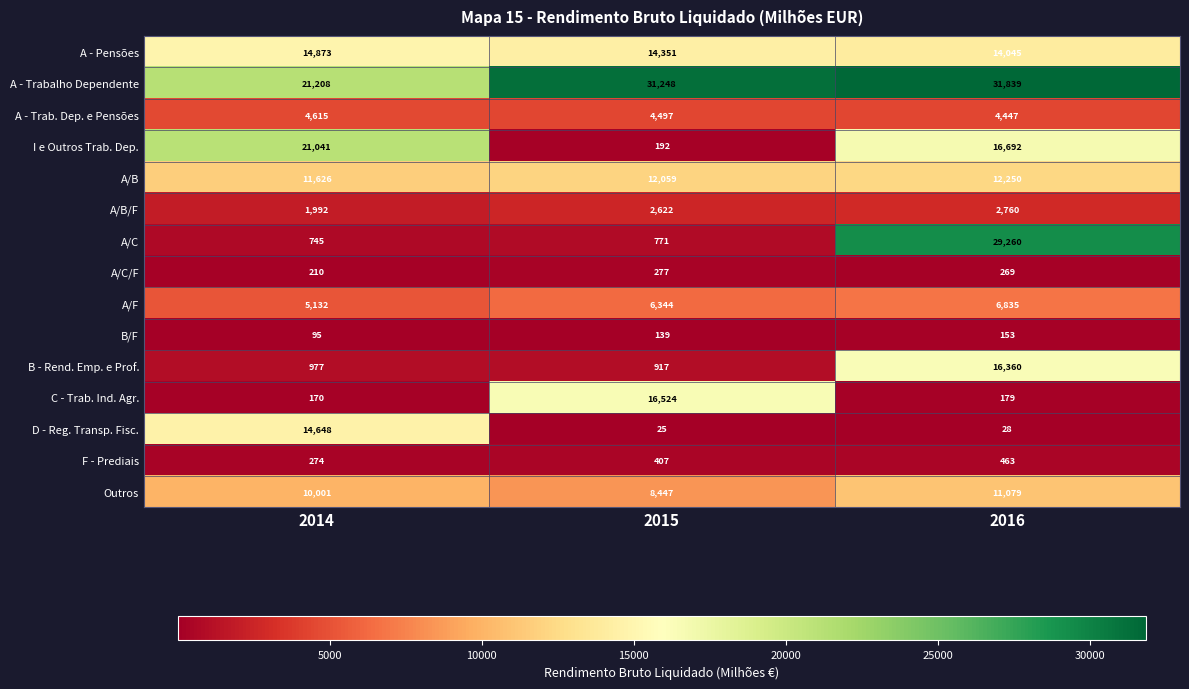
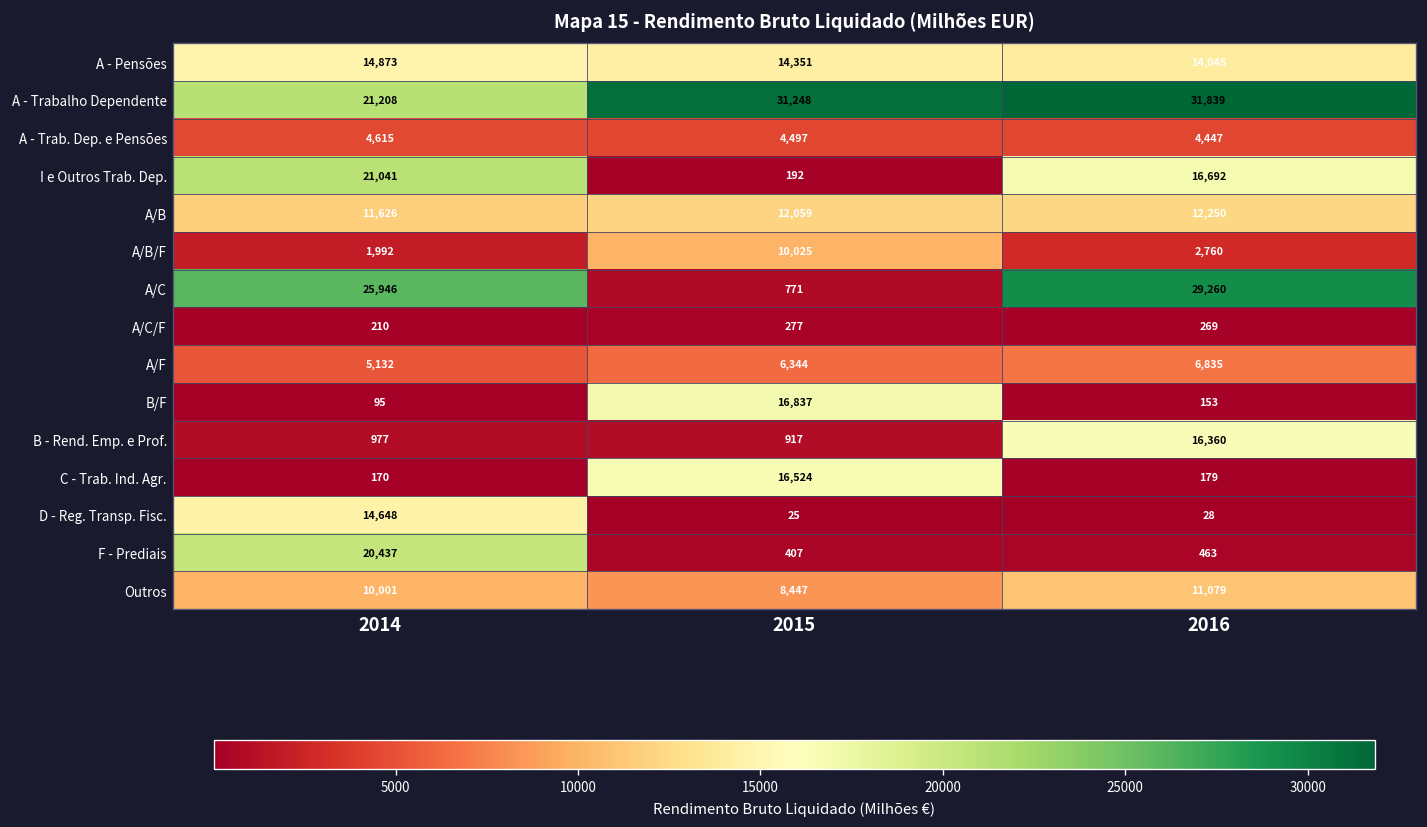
  {
    "A - Pensões": {
      "2014": "14,873",
      "2015": "14,351",
      "2016": "14,045"
    },
    "A - Trabalho Dependente": {
      "2014": "21,208",
      "2015": "31,248",
      "2016": "31,839"
    },
    "A - Trab. Dep. e Pensões": {
      "2014": "4,615",
      "2015": "4,497",
      "2016": "4,447"
    },
    "I e Outros Trab. Dep.": {
      "2014": "21,041",
      "2015": "192",
      "2016": "16,692"
    },
    "A/B": {
      "2014": "11,626",
      "2015": "12,059",
      "2016": "12,250"
    },
    "A/B/F": {
      "2014": "1,992",
-     "2015": "2,622",
+     "2015": "10,025",
      "2016": "2,760"
    },
    "A/C": {
-     "2014": "745",
+     "2014": "25,946",
      "2015": "771",
      "2016": "29,260"
    },
    "A/C/F": {
      "2014": "210",
      "2015": "277",
      "2016": "269"
    },
    "A/F": {
      "2014": "5,132",
      "2015": "6,344",
      "2016": "6,835"
    },
    "B/F": {
      "2014": "95",
-     "2015": "139",
+     "2015": "16,837",
      "2016": "153"
    },
    "B - Rend. Emp. e Prof.": {
      "2014": "977",
      "2015": "917",
      "2016": "16,360"
    },
    "C - Trab. Ind. Agr.": {
      "2014": "170",
      "2015": "16,524",
      "2016": "179"
    },
    "D - Reg. Transp. Fisc.": {
      "2014": "14,648",
      "2015": "25",
      "2016": "28"
    },
    "F - Prediais": {
-     "2014": "274",
+     "2014": "20,437",
      "2015": "407",
      "2016": "463"
    },
    "Outros": {
      "2014": "10,001",
      "2015": "8,447",
      "2016": "11,079"
    }
  }
